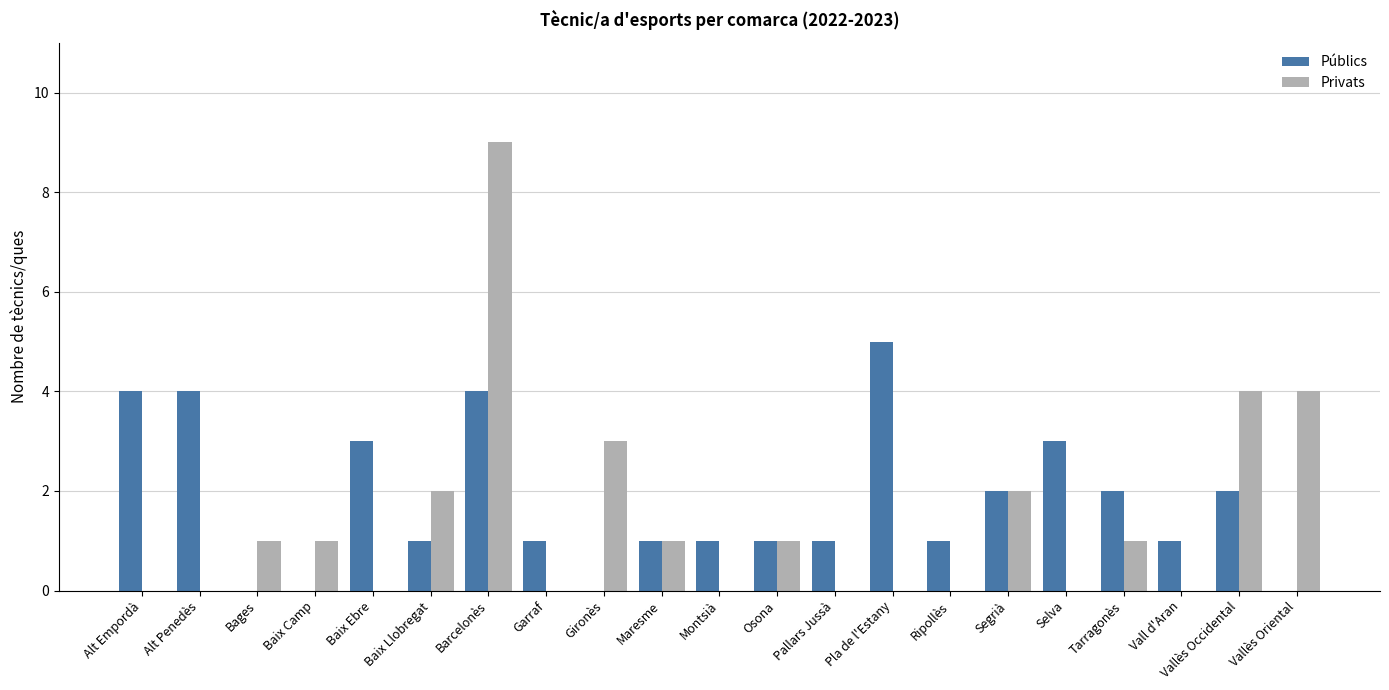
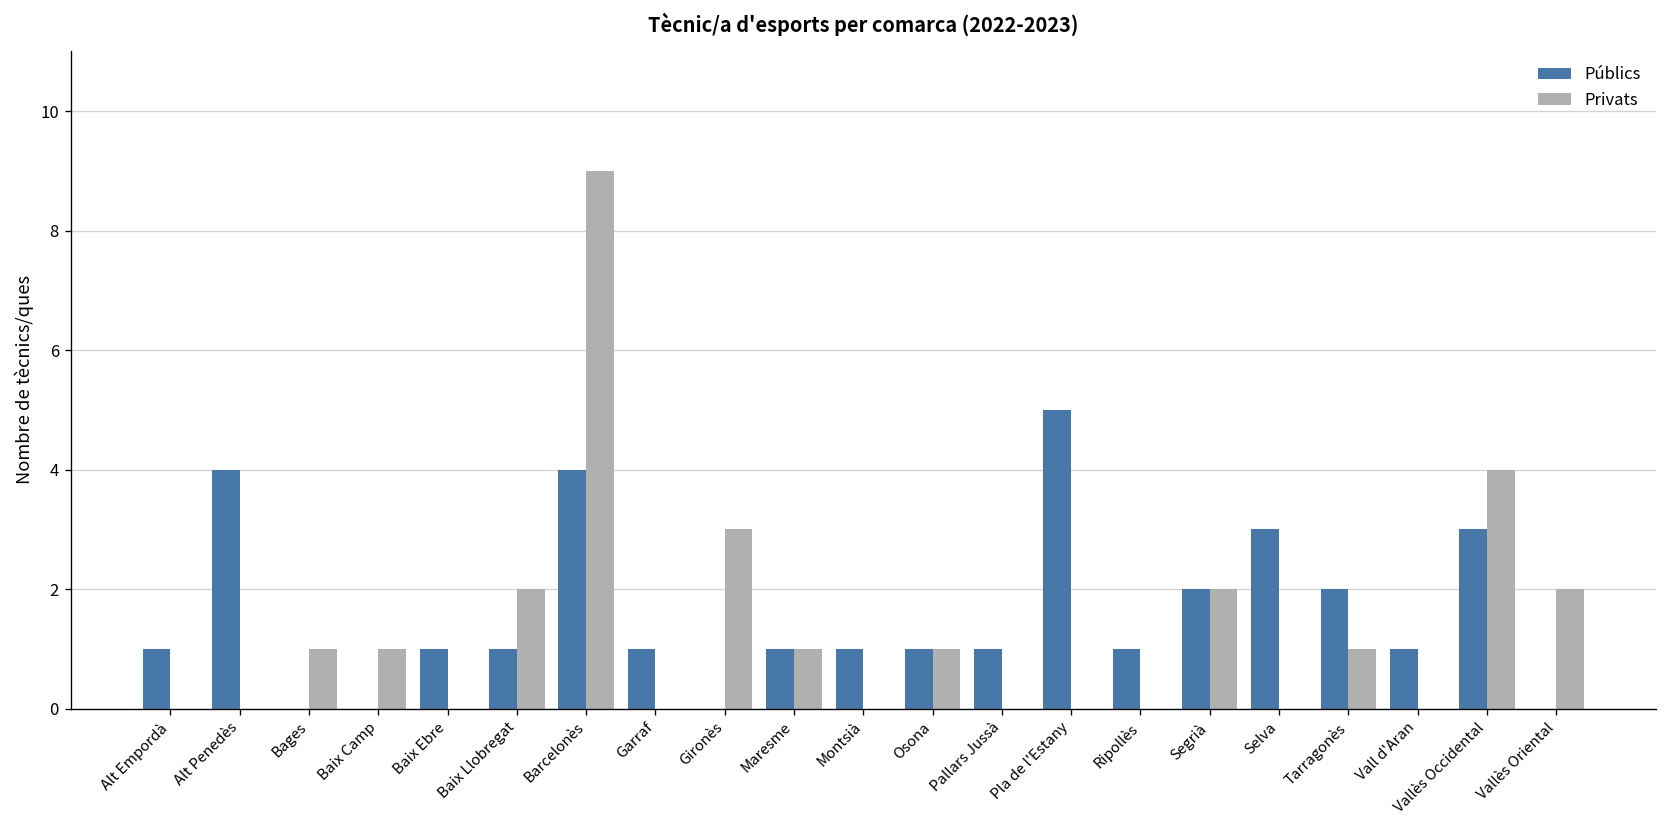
  {
    "Públics": {
-     "Alt Empordà": 4,
+     "Alt Empordà": 1,
      "Alt Penedès": 4,
      "Bages": 0,
      "Baix Camp": 0,
-     "Baix Ebre": 3,
+     "Baix Ebre": 1,
      "Baix Llobregat": 1,
      "Barcelonès": 4,
      "Garraf": 1,
      "Gironès": 0,
      "Maresme": 1,
      "Montsià": 1,
      "Osona": 1,
      "Pallars Jussà": 1,
      "Pla de l'Estany": 5,
      "Ripollès": 1,
      "Segrià": 2,
      "Selva": 3,
      "Tarragonès": 2,
      "Vall d'Aran": 1,
-     "Vallès Occidental": 2,
+     "Vallès Occidental": 3,
      "Vallès Oriental": 0
    },
    "Privats": {
      "Alt Empordà": 0,
      "Alt Penedès": 0,
      "Bages": 1,
      "Baix Camp": 1,
      "Baix Ebre": 0,
      "Baix Llobregat": 2,
      "Barcelonès": 9,
      "Garraf": 0,
      "Gironès": 3,
      "Maresme": 1,
      "Montsià": 0,
      "Osona": 1,
      "Pallars Jussà": 0,
      "Pla de l'Estany": 0,
      "Ripollès": 0,
      "Segrià": 2,
      "Selva": 0,
      "Tarragonès": 1,
      "Vall d'Aran": 0,
      "Vallès Occidental": 4,
-     "Vallès Oriental": 4
+     "Vallès Oriental": 2
    }
  }
